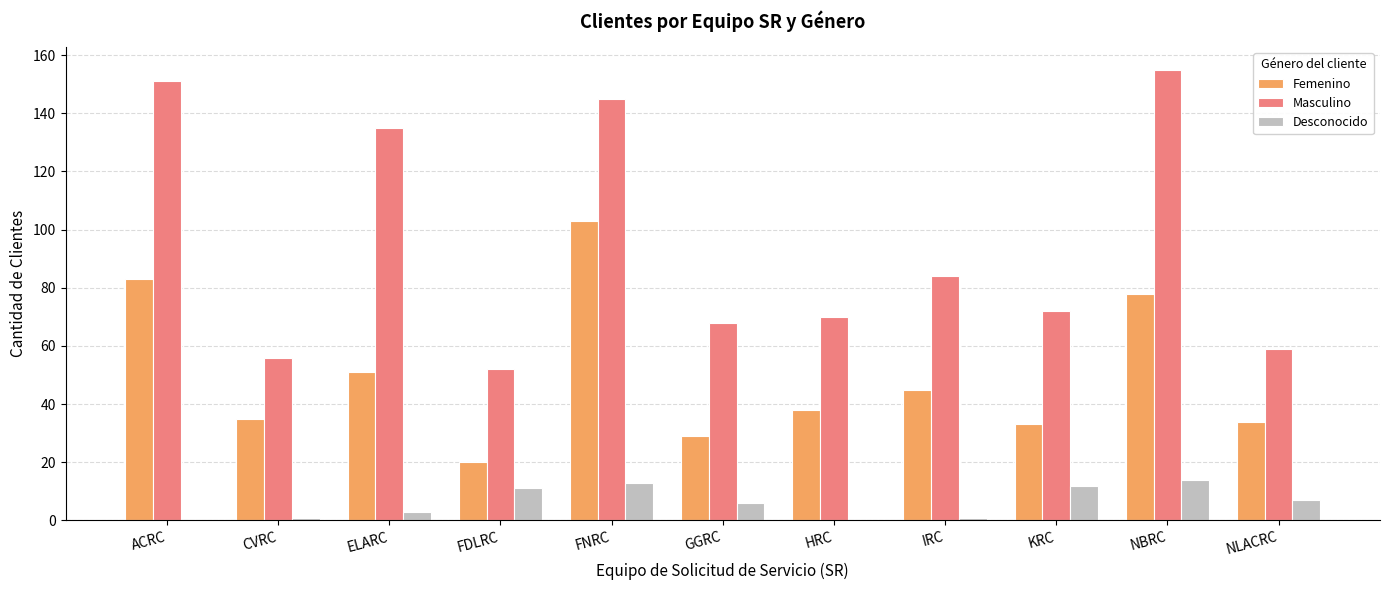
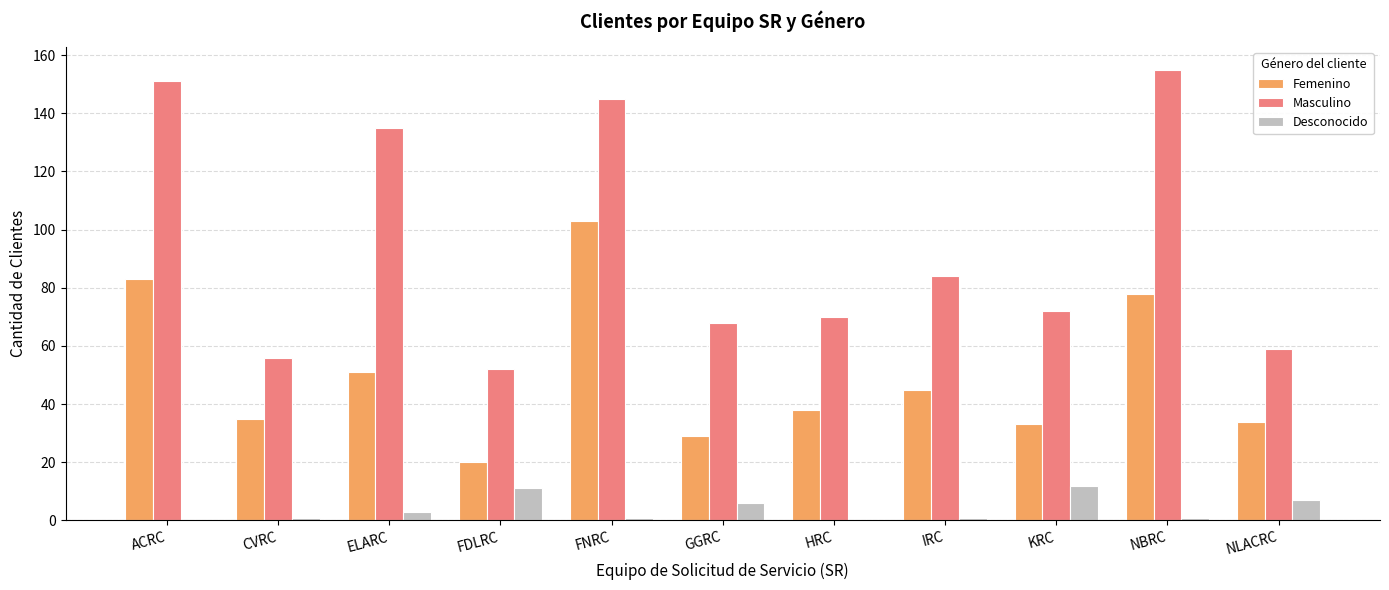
  {
    "Desconocido": {
      "ACRC": 0,
      "CVRC": 1,
      "ELARC": 3,
      "FDLRC": 11,
-     "FNRC": 13,
+     "FNRC": 1,
      "GGRC": 6,
      "HRC": 0,
      "IRC": 1,
      "KRC": 12,
-     "NBRC": 14,
+     "NBRC": 1,
      "NLACRC": 7
    }
  }
